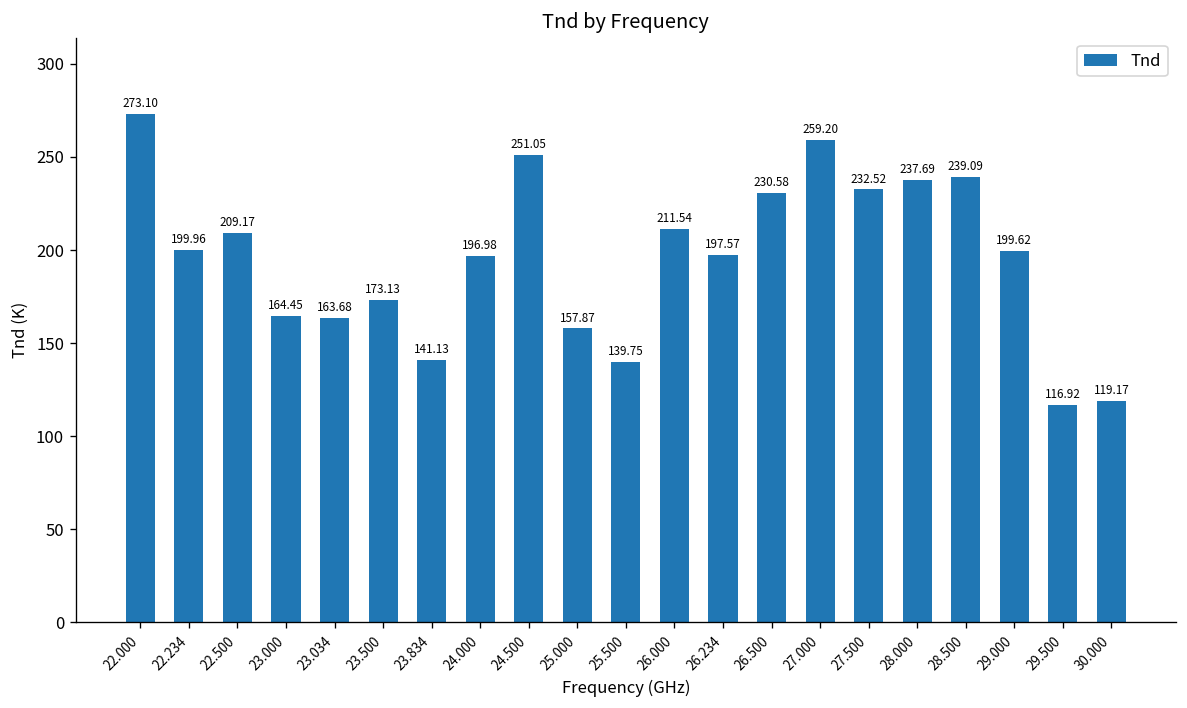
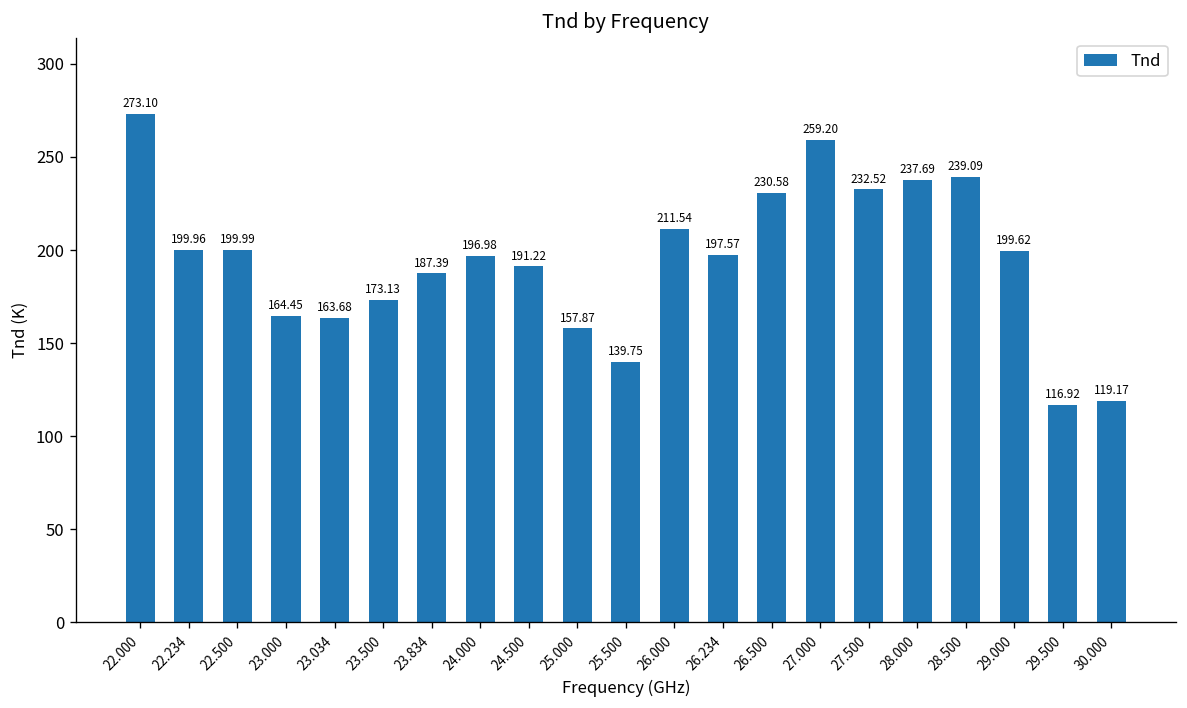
  {
    "22.000": 273.10,
    "22.234": 199.96,
-   "22.500": 209.17,
+   "22.500": 199.99,
    "23.000": 164.45,
    "23.034": 163.68,
    "23.500": 173.13,
-   "23.834": 141.13,
+   "23.834": 187.39,
    "24.000": 196.98,
-   "24.500": 251.05,
+   "24.500": 191.22,
    "25.000": 157.87,
    "25.500": 139.75,
    "26.000": 211.54,
    "26.234": 197.57,
    "26.500": 230.58,
    "27.000": 259.20,
    "27.500": 232.52,
    "28.000": 237.69,
    "28.500": 239.09,
    "29.000": 199.62,
    "29.500": 116.92,
    "30.000": 119.17
  }
